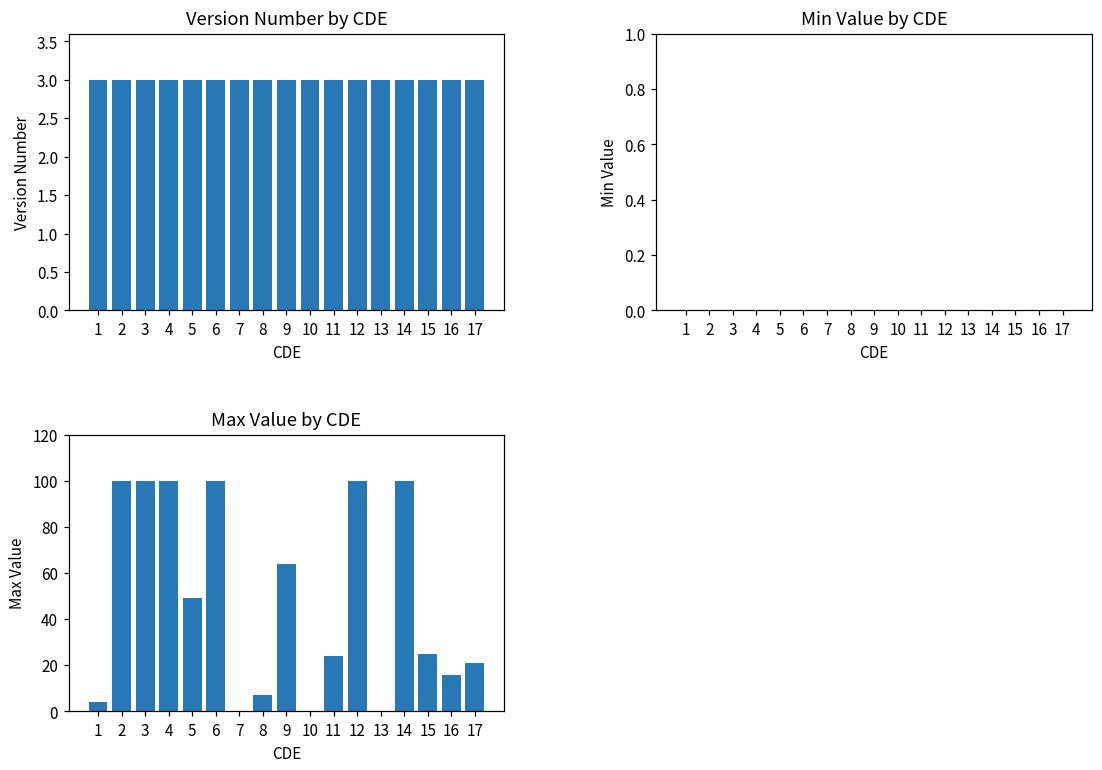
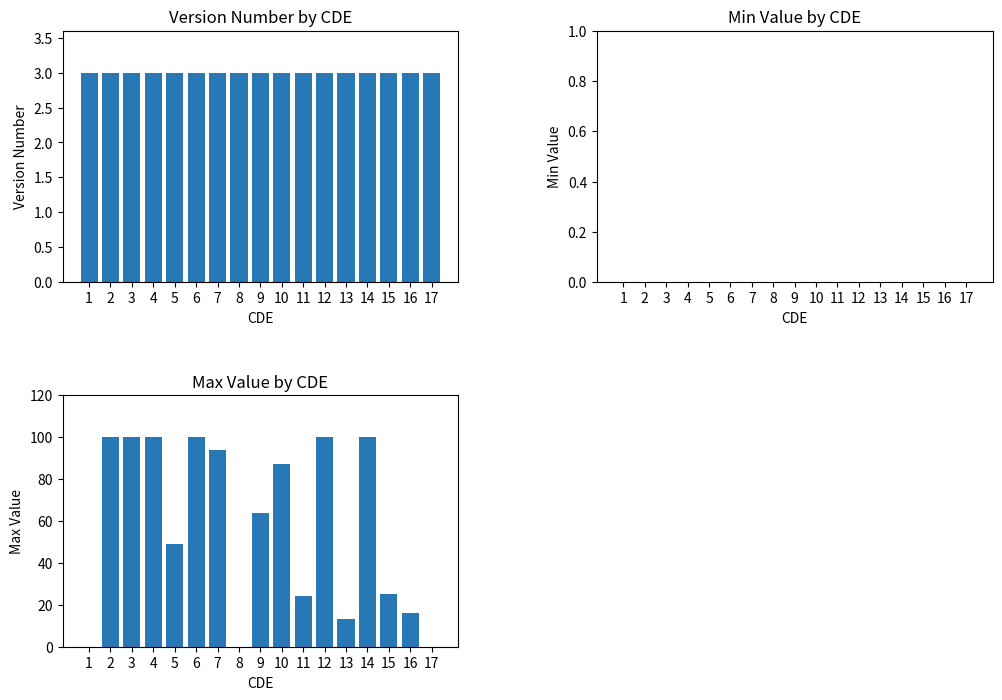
  {
    "Version Number by CDE": {
      "1": 3.0,
      "2": 3.0,
      "3": 3.0,
      "4": 3.0,
      "5": 3.0,
      "6": 3.0,
      "7": 3.0,
      "8": 3.0,
      "9": 3.0,
      "10": 3.0,
      "11": 3.0,
      "12": 3.0,
      "13": 3.0,
      "14": 3.0,
      "15": 3.0,
      "16": 3.0,
      "17": 3.0
    },
    "Min Value by CDE": {
      "1": 0.00,
      "2": 0.00,
      "3": 0.00,
      "4": 0.00,
      "5": 0.00,
      "6": 0.00,
      "7": 0.00,
      "8": 0.00,
      "9": 0.00,
      "10": 0.00,
      "11": 0.00,
      "12": 0.00,
      "13": 0.00,
      "14": 0.00,
      "15": 0.00,
      "16": 0.00,
      "17": 0.00
    },
    "Max Value by CDE": {
-     "1": 4,
+     "1": 0,
      "2": 100,
      "3": 100,
      "4": 100,
      "5": 49,
      "6": 100,
-     "7": 0,
-     "8": 7,
+     "7": 94,
+     "8": 0,
      "9": 64,
-     "10": 0,
+     "10": 87,
      "11": 24,
      "12": 100,
-     "13": 0,
+     "13": 13,
      "14": 100,
      "15": 25,
      "16": 16,
-     "17": 21
+     "17": 0
    }
  }
